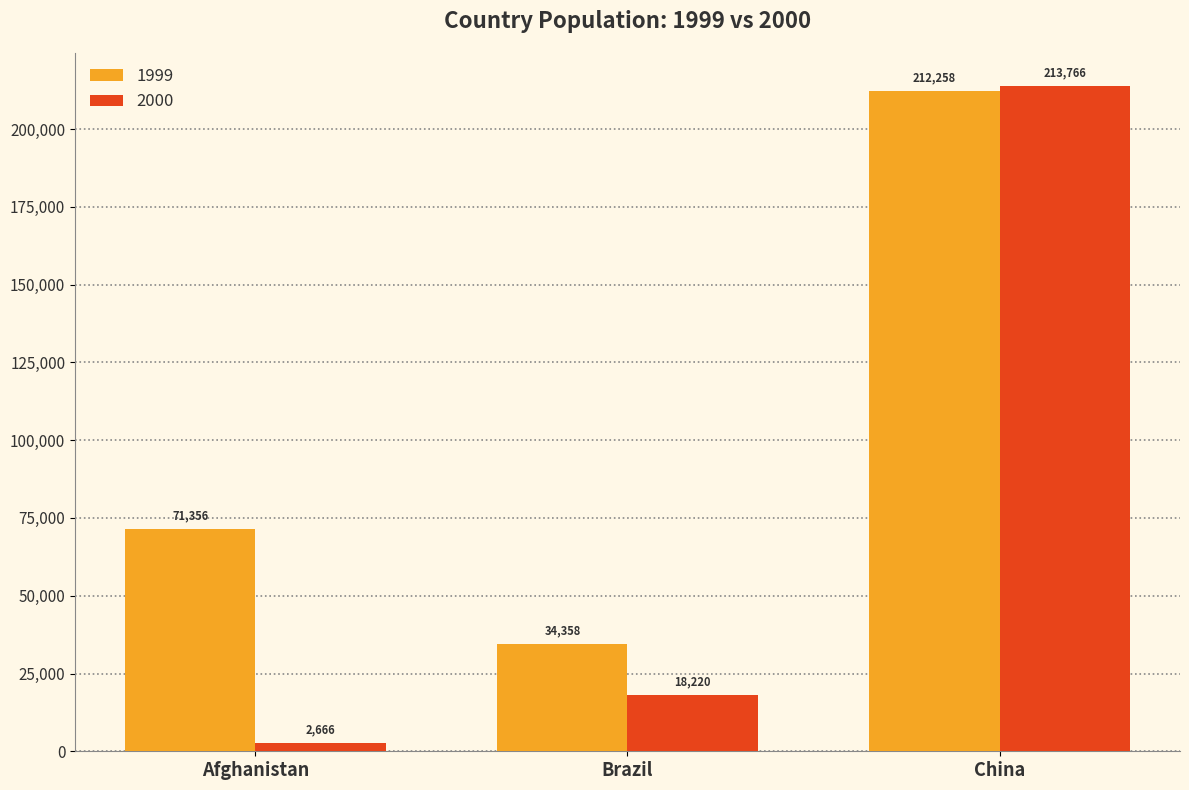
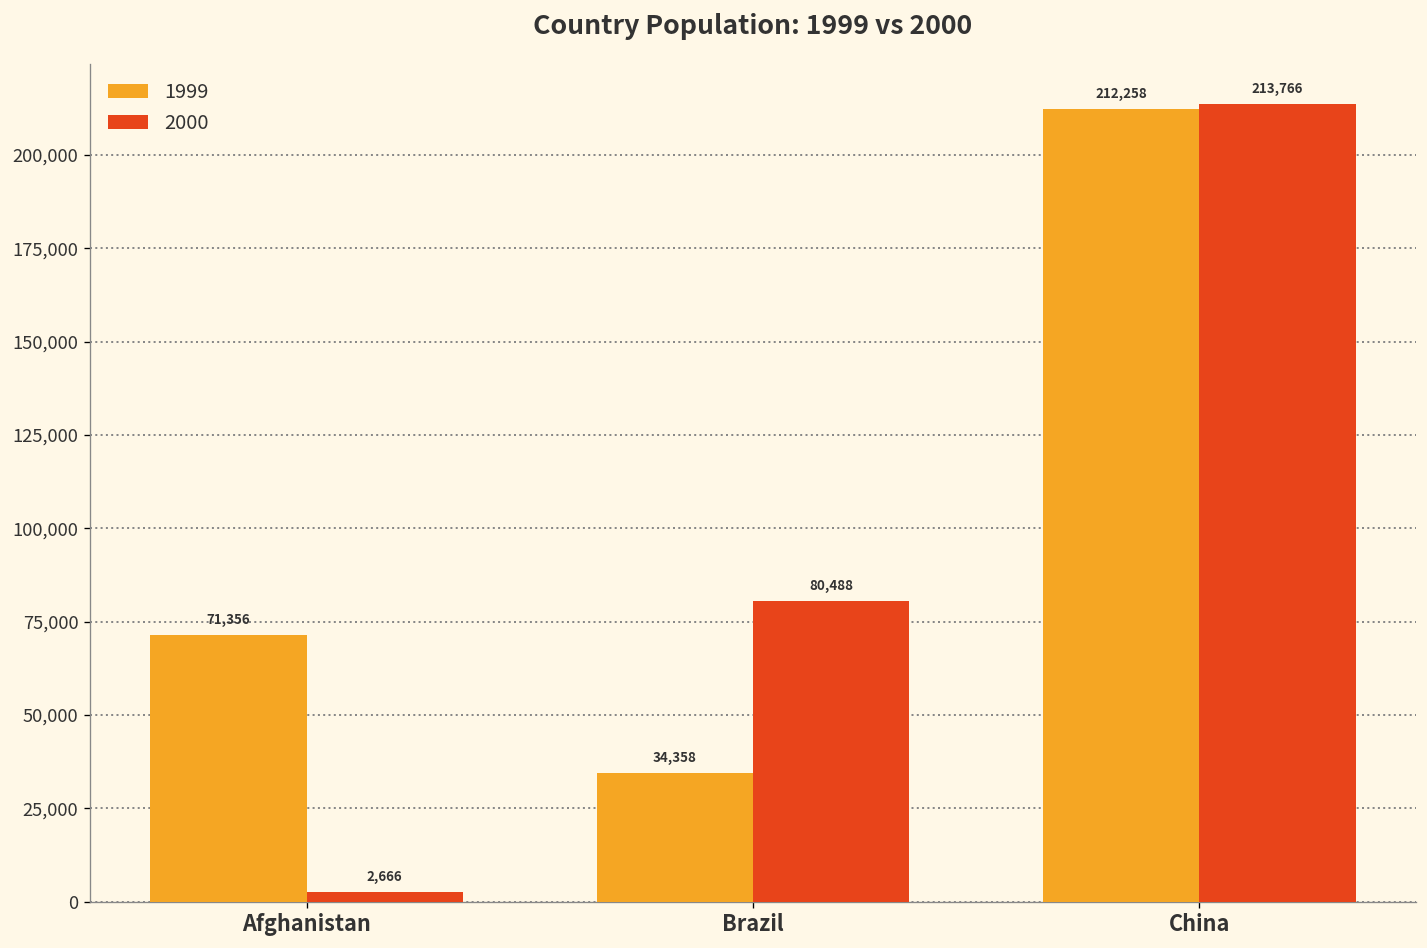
  {
    "1999": {
      "Afghanistan": "71,356",
      "Brazil": "34,358",
      "China": "212,258"
    },
    "2000": {
      "Afghanistan": "2,666",
-     "Brazil": "18,220",
+     "Brazil": "80,488",
      "China": "213,766"
    }
  }
